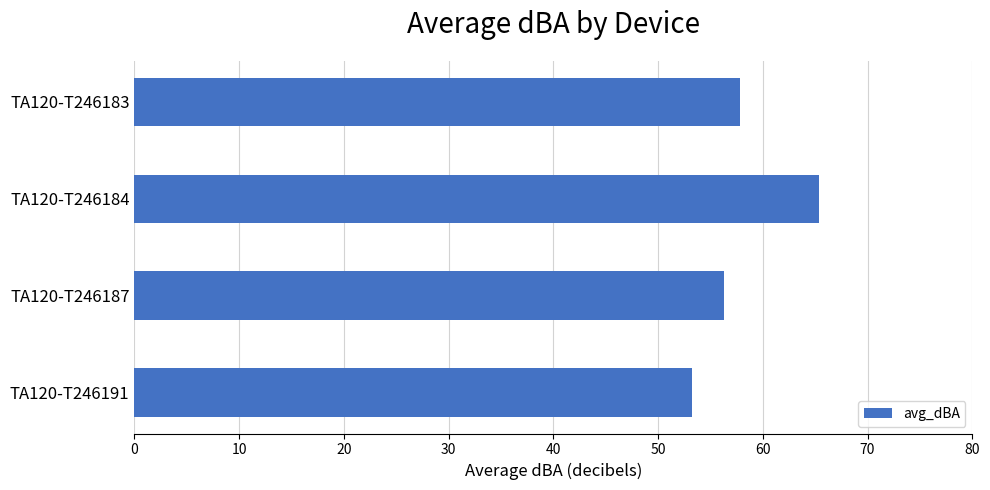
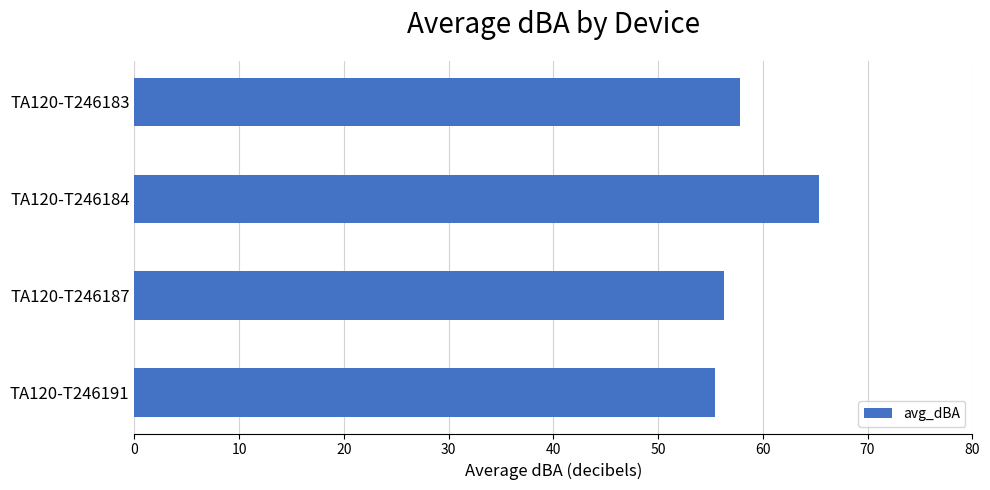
  {
    "TA120-T246183": 57.8,
    "TA120-T246184": 65.4,
    "TA120-T246187": 56.3,
-   "TA120-T246191": 53.3
+   "TA120-T246191": 55.4
  }
